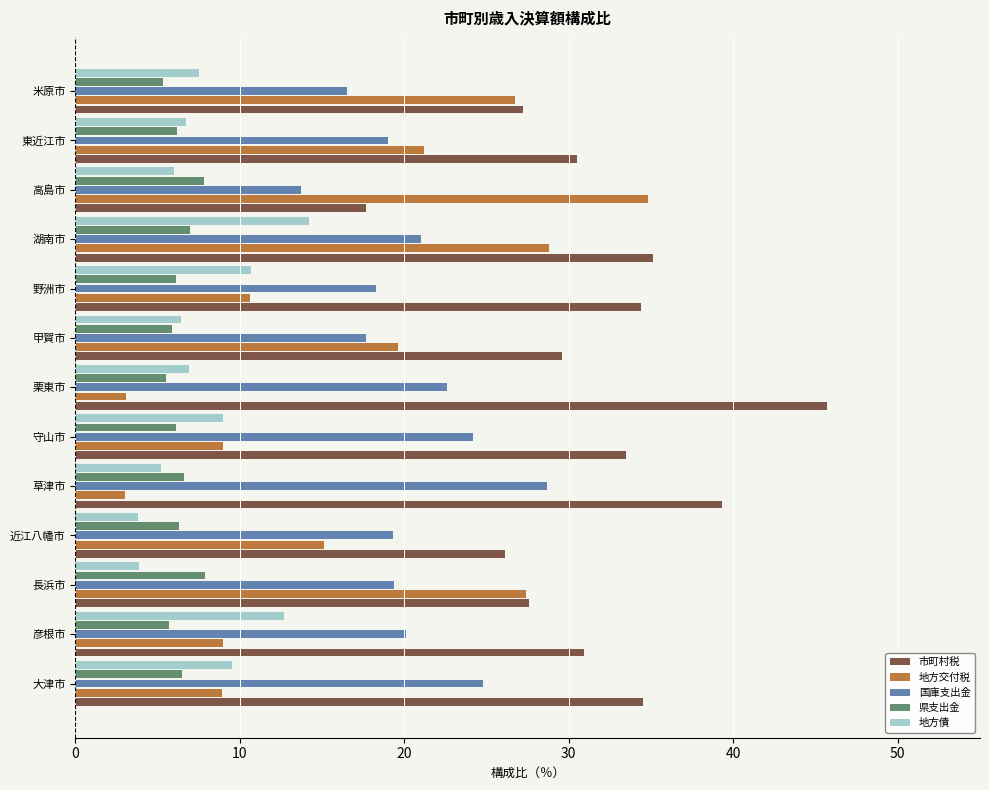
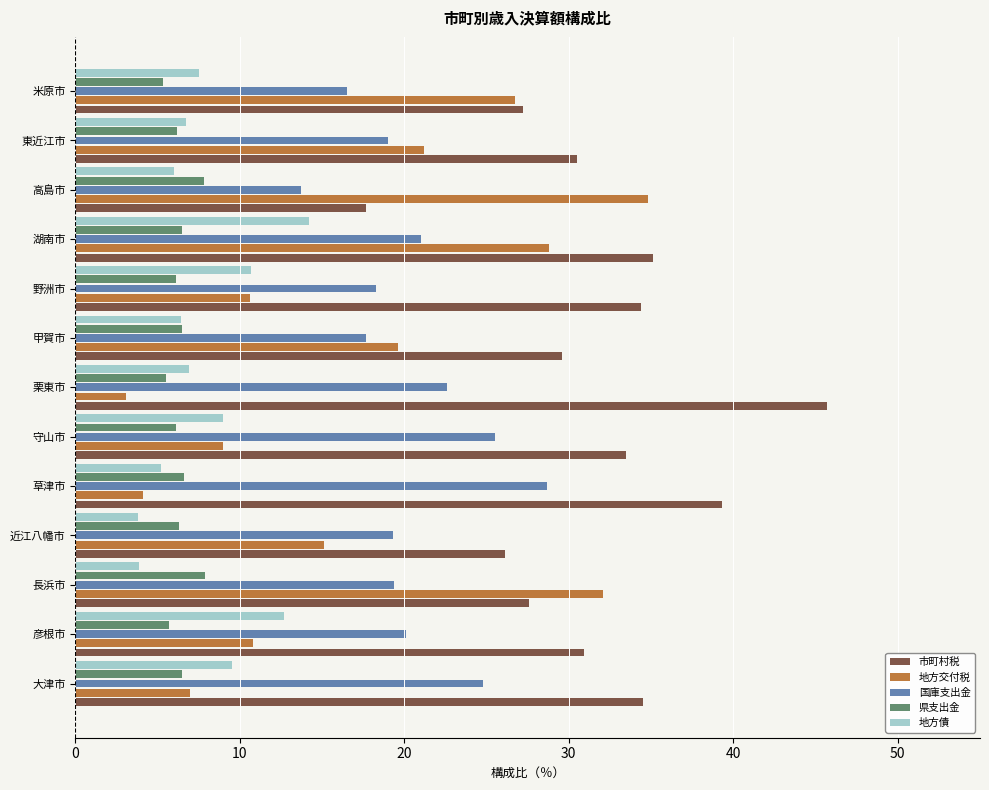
  {
    "市町村税": {
      "米原市": 27.2,
      "東近江市": 30.5,
      "高島市": 17.7,
      "湖南市": 35.1,
      "野洲市": 34.4,
      "甲賀市": 29.6,
      "栗東市": 45.7,
      "守山市": 33.5,
      "草津市": 39.3,
      "近江八幡市": 26.1,
      "長浜市": 27.6,
      "彦根市": 30.9,
      "大津市": 34.5
    },
    "地方交付税": {
      "米原市": 26.7,
      "東近江市": 21.2,
      "高島市": 34.8,
      "湖南市": 28.8,
      "野洲市": 10.6,
      "甲賀市": 19.6,
      "栗東市": 3.1,
      "守山市": 9.0,
-     "草津市": 3.0,
+     "草津市": 4.1,
      "近江八幡市": 15.1,
-     "長浜市": 27.4,
-     "彦根市": 9.0,
-     "大津市": 8.9
+     "長浜市": 32.1,
+     "彦根市": 10.8,
+     "大津市": 7.0
    },
    "国庫支出金": {
      "米原市": 16.5,
      "東近江市": 19.0,
      "高島市": 13.7,
      "湖南市": 21.0,
      "野洲市": 18.3,
      "甲賀市": 17.7,
      "栗東市": 22.6,
-     "守山市": 24.2,
+     "守山市": 25.5,
      "草津市": 28.7,
      "近江八幡市": 19.3,
      "長浜市": 19.4,
      "彦根市": 20.1,
      "大津市": 24.8
    },
    "県支出金": {
      "米原市": 5.3,
      "東近江市": 6.2,
      "高島市": 7.8,
-     "湖南市": 7.0,
+     "湖南市": 6.5,
      "野洲市": 6.1,
-     "甲賀市": 5.9,
+     "甲賀市": 6.5,
      "栗東市": 5.5,
      "守山市": 6.1,
      "草津市": 6.6,
      "近江八幡市": 6.3,
      "長浜市": 7.9,
      "彦根市": 5.7,
      "大津市": 6.5
    },
    "地方債": {
      "米原市": 7.5,
      "東近江市": 6.7,
      "高島市": 6.0,
      "湖南市": 14.2,
      "野洲市": 10.7,
      "甲賀市": 6.4,
      "栗東市": 6.9,
      "守山市": 9.0,
      "草津市": 5.2,
      "近江八幡市": 3.8,
      "長浜市": 3.9,
      "彦根市": 12.7,
      "大津市": 9.5
    }
  }
